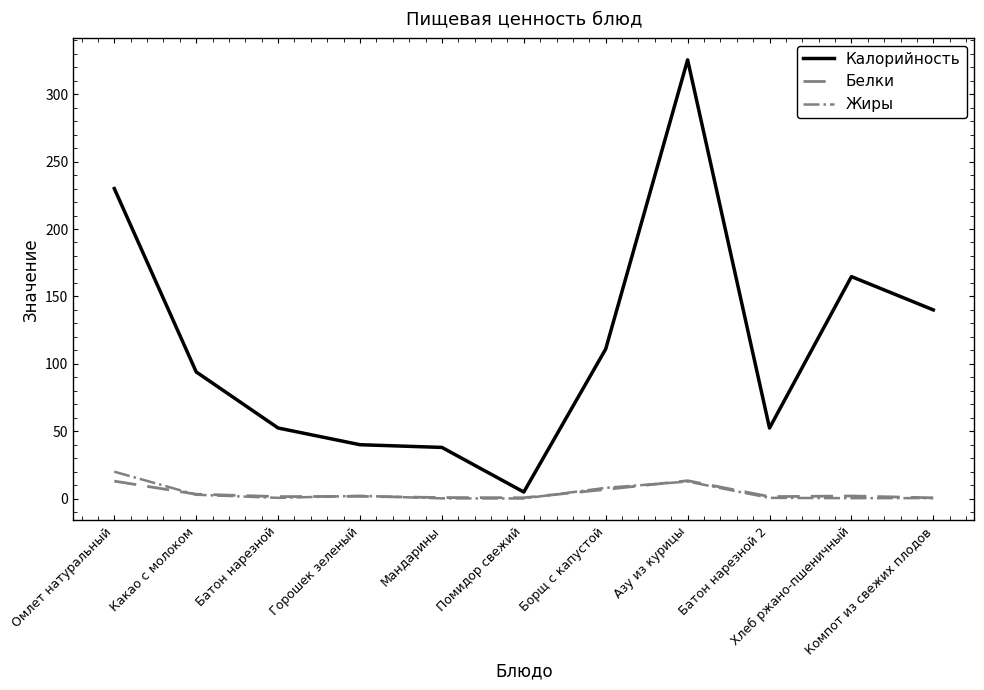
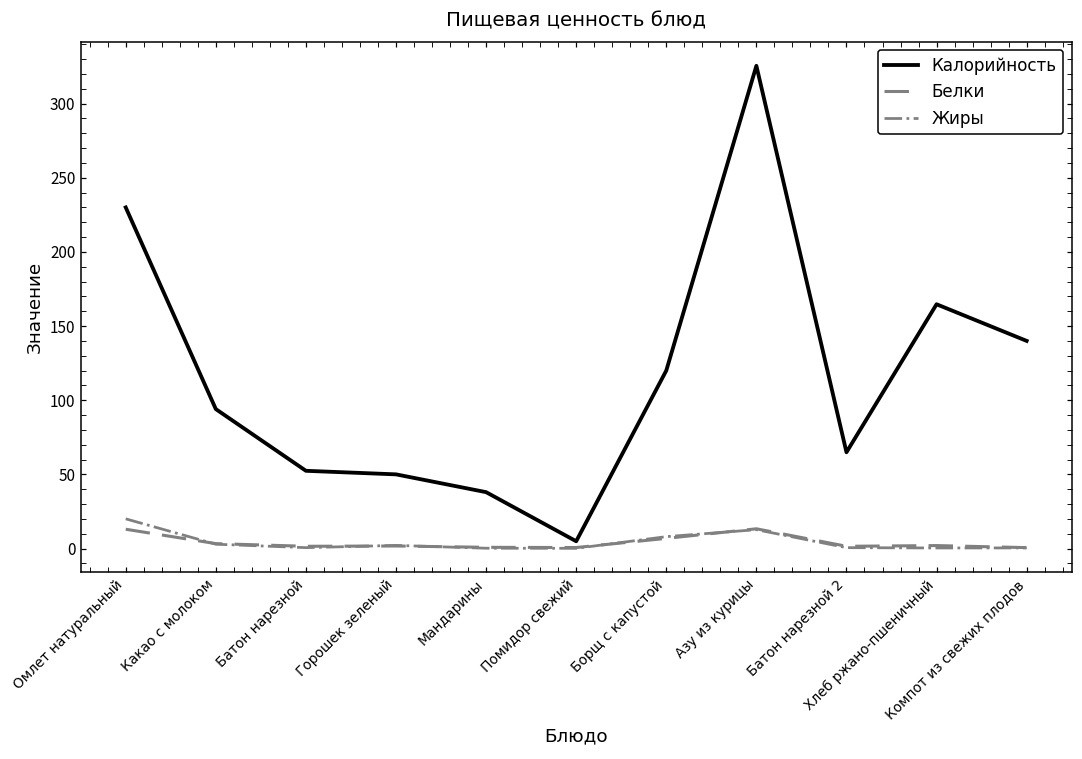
  {
    "Калорийность": {
      "Омлет натуральный": 230,
      "Какао с молоком": 94,
      "Батон нарезной": 52,
-     "Горошек зеленый": 40,
+     "Горошек зеленый": 50,
      "Мандарины": 38,
      "Помидор свежий": 5,
-     "Борщ с капустой": 111,
+     "Борщ с капустой": 120,
      "Азу из курицы": 326,
-     "Батон нарезной 2": 52,
+     "Батон нарезной 2": 65,
      "Хлеб ржано-пшеничный": 165,
      "Компот из свежих плодов": 140
    }
  }
